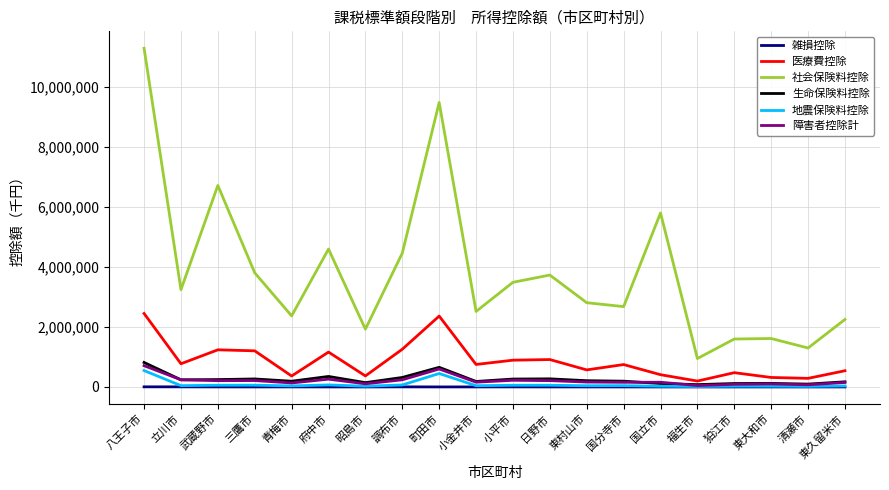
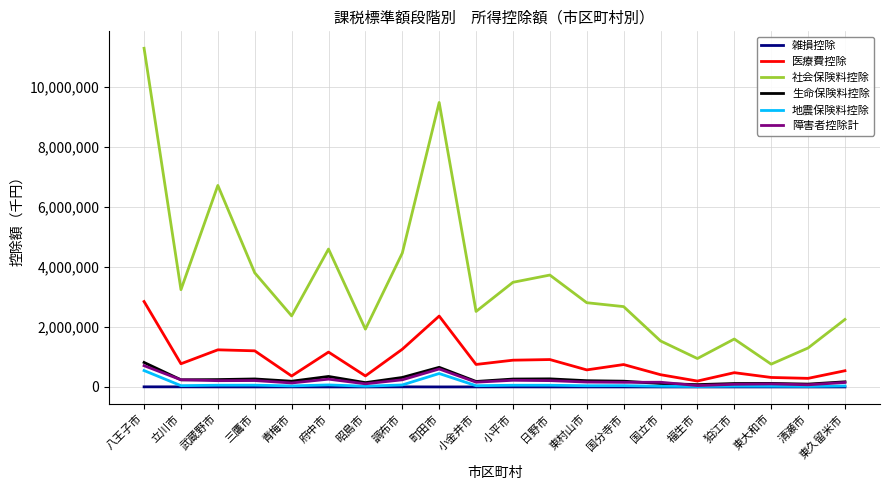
  {
    "雑損控除": {
      "八王子市": "0",
      "町田市": "0"
    },
    "医療費控除": {
-     "八王子市": "2,400,000",
+     "八王子市": "2,800,000",
      "立川市": "800,000",
      "武蔵野市": "1,200,000",
      "三鷹市": "1,200,000",
      "青梅市": "400,000",
      "府中市": "1,200,000",
      "昭島市": "400,000",
      "調布市": "1,300,000",
      "町田市": "2,400,000",
      "小金井市": "700,000",
      "小平市": "900,000",
      "日野市": "900,000",
      "東村山市": "600,000",
      "国分寺市": "700,000",
      "国立市": "400,000",
      "福生市": "200,000",
      "狛江市": "500,000",
      "東大和市": "300,000",
      "清瀬市": "300,000",
      "東久留米市": "500,000"
    },
    "社会保険料控除": {
      "八王子市": "11,300,000",
      "立川市": "3,200,000",
      "武蔵野市": "6,700,000",
      "三鷹市": "3,800,000",
      "青梅市": "2,400,000",
      "府中市": "4,600,000",
      "昭島市": "1,900,000",
      "調布市": "4,500,000",
      "町田市": "9,500,000",
      "小金井市": "2,500,000",
      "小平市": "3,500,000",
      "日野市": "3,700,000",
      "東村山市": "2,800,000",
      "国分寺市": "2,700,000",
-     "国立市": "5,800,000",
+     "国立市": "1,500,000",
      "福生市": "900,000",
      "狛江市": "1,600,000",
-     "東大和市": "1,600,000",
+     "東大和市": "800,000",
      "清瀬市": "1,300,000",
      "東久留米市": "2,200,000"
    },
    "生命保険料控除": {
      "八王子市": "800,000",
      "府中市": "300,000"
    },
    "地震保険料控除": {
      "八王子市": "500,000",
      "町田市": "400,000"
    },
    "障害者控除計": {
      "八王子市": "700,000",
      "府中市": "300,000"
    }
  }
